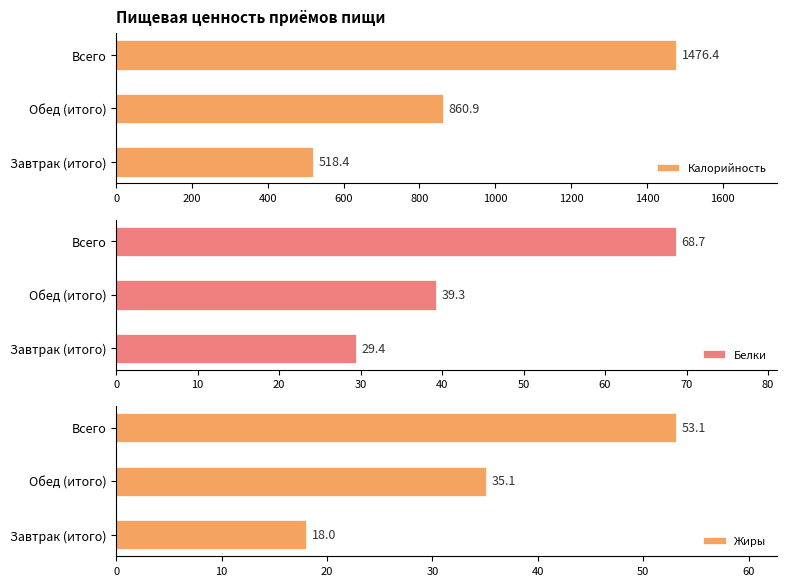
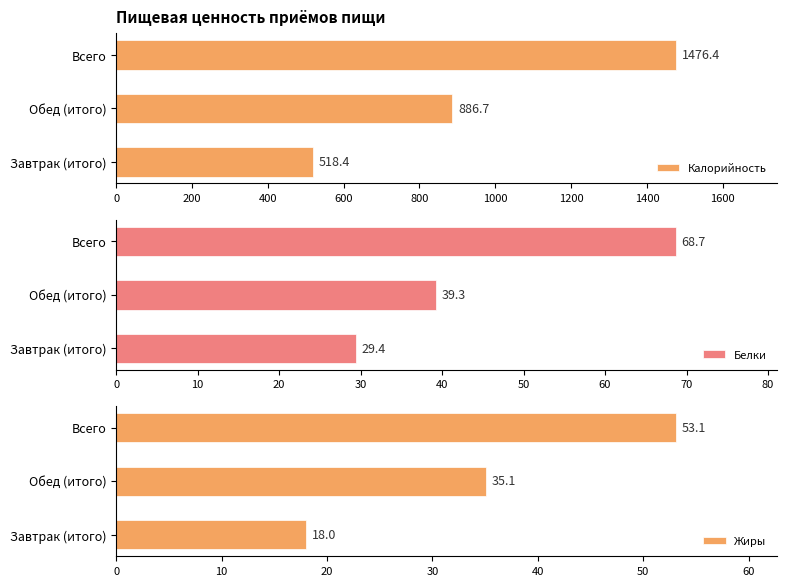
  {
    "Пищевая ценность приёмов пищи": {
      "Всего": 1476.4,
-     "Обед (итого)": 860.9,
+     "Обед (итого)": 886.7,
      "Завтрак (итого)": 518.4
    }
  }
